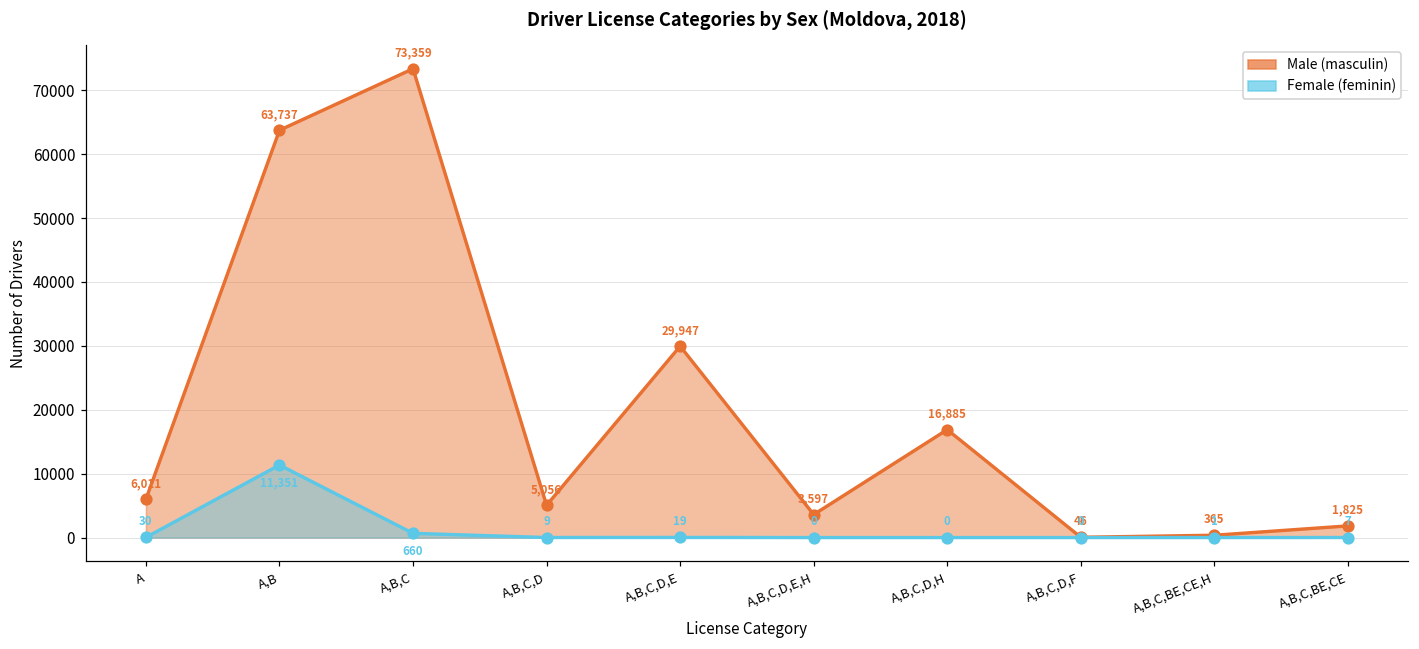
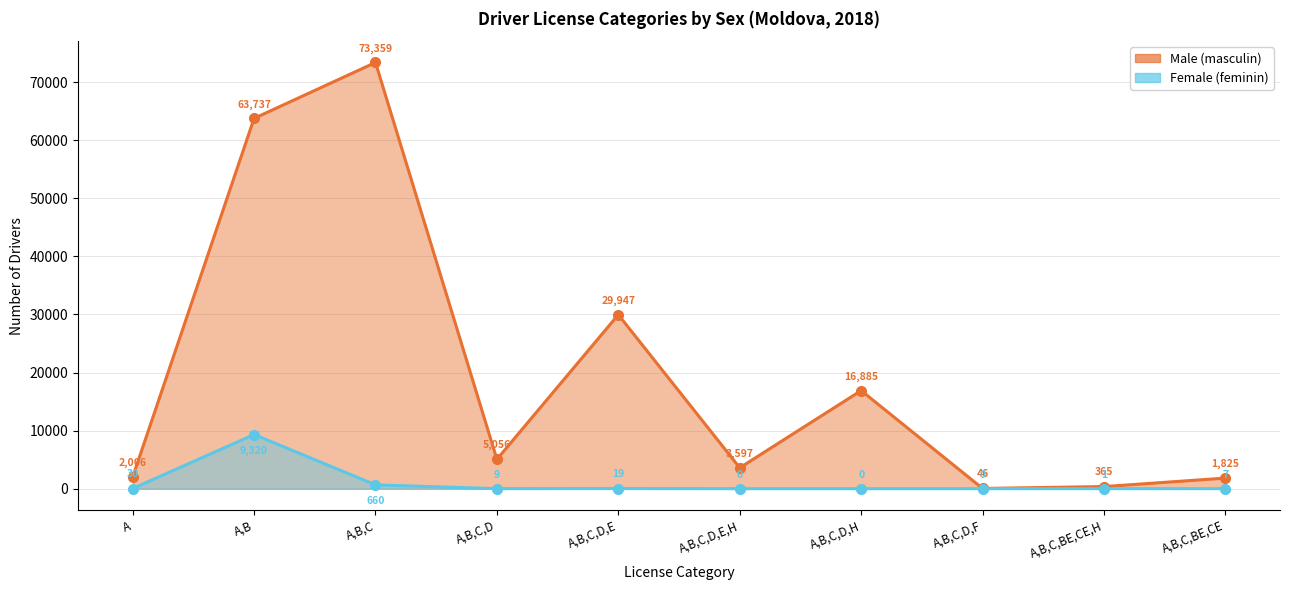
  {
    "Male (masculin)": {
-     "A": "6,011",
+     "A": "2,006",
      "A,B": "63,737",
      "A,B,C": "73,359",
      "A,B,C,D": "5,056",
      "A,B,C,D,E": "29,947",
      "A,B,C,D,E,H": "3,597",
      "A,B,C,D,H": "16,885",
      "A,B,C,BE,CE": "1,825"
    },
    "Female (feminin)": {
      "A": "30",
-     "A,B": "11,351",
+     "A,B": "9,320",
      "A,B,C": "660",
      "A,B,C,D": "9",
      "A,B,C,D,E": "19",
      "A,B,C,D,H": "0"
    }
  }
